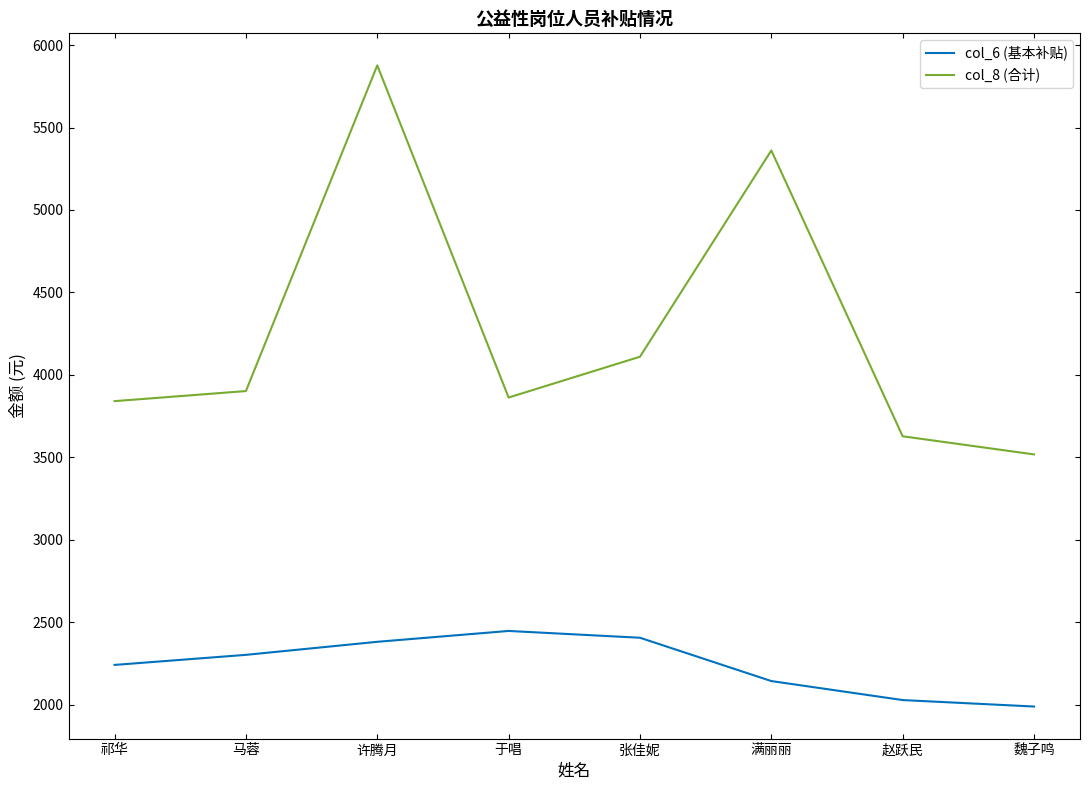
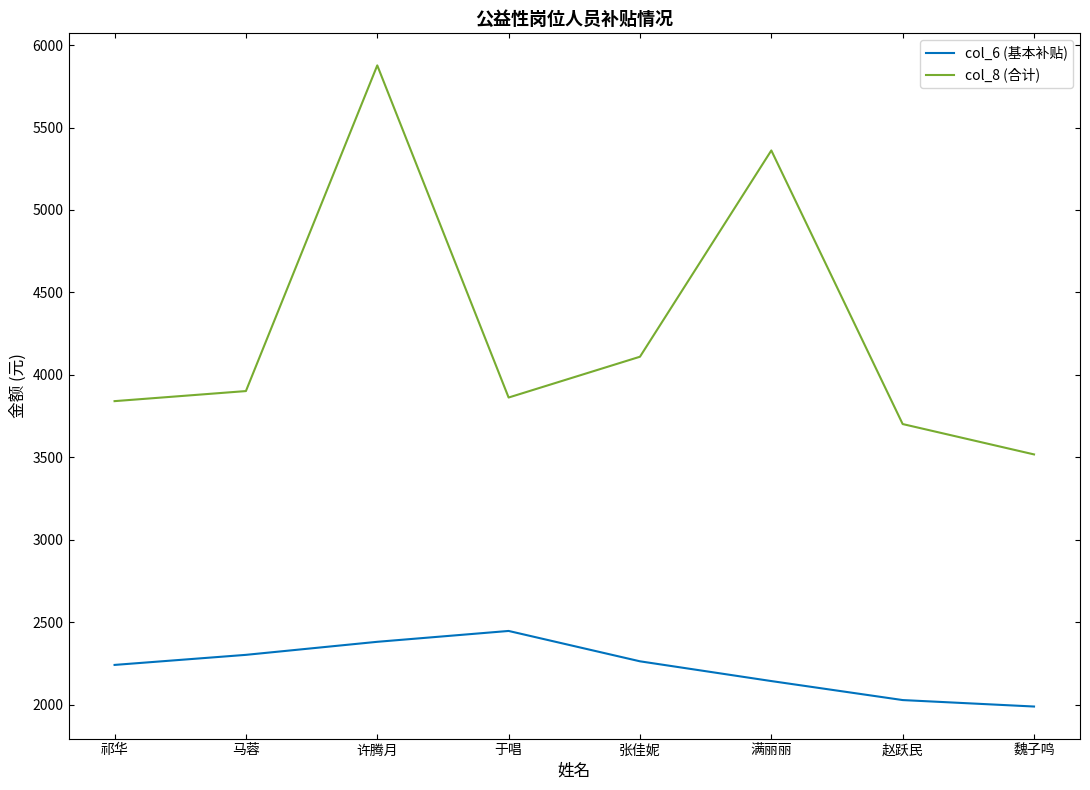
  {
    "col_6 (基本补贴)": {
      "祁华": 2240,
      "马蓉": 2300,
      "许腾月": 2380,
      "于唱": 2450,
-     "张佳妮": 2410,
+     "张佳妮": 2260,
      "满丽丽": 2140,
      "赵跃民": 2030,
      "魏子鸣": 1990
    },
    "col_8 (合计)": {
      "祁华": 3840,
      "马蓉": 3900,
      "许腾月": 5880,
      "于唱": 3860,
      "张佳妮": 4110,
      "满丽丽": 5360,
-     "赵跃民": 3630,
+     "赵跃民": 3700,
      "魏子鸣": 3520
    }
  }
